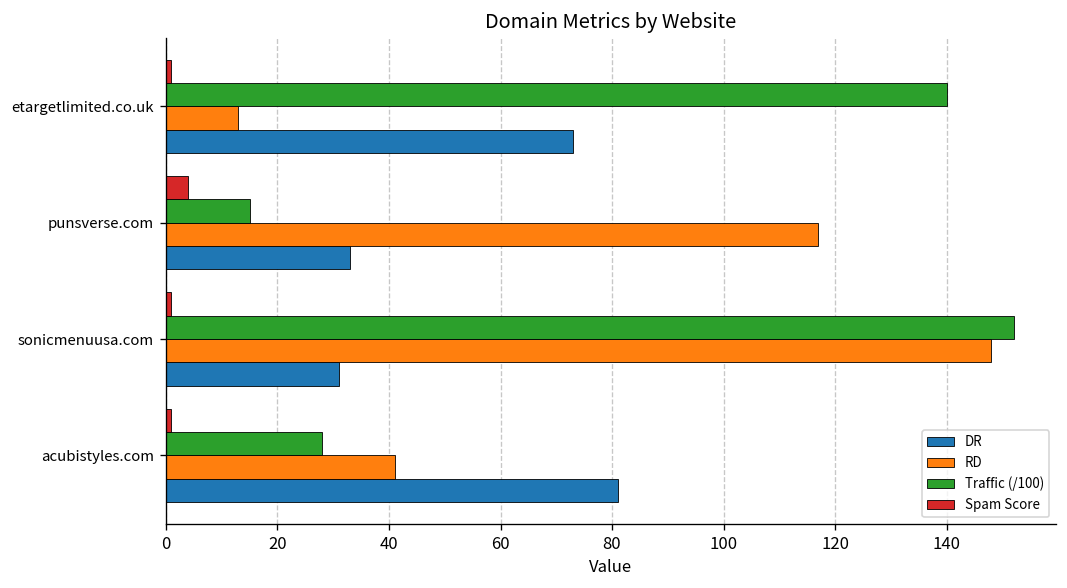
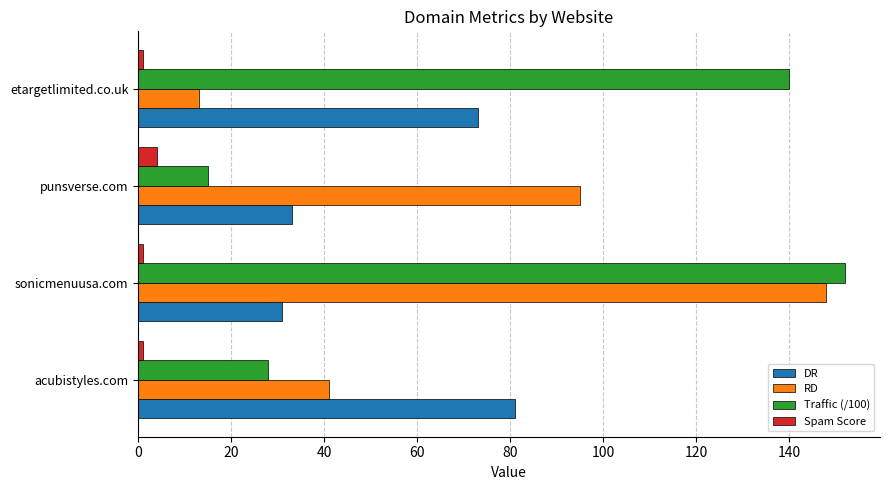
  {
    "DR": {
      "etargetlimited.co.uk": 73,
      "punsverse.com": 33,
      "sonicmenuusa.com": 31,
      "acubistyles.com": 81
    },
    "RD": {
      "etargetlimited.co.uk": 13,
-     "punsverse.com": 117,
+     "punsverse.com": 95,
      "sonicmenuusa.com": 148,
      "acubistyles.com": 41
    },
    "Traffic (/100)": {
      "etargetlimited.co.uk": 140,
      "punsverse.com": 15,
      "sonicmenuusa.com": 152,
      "acubistyles.com": 28
    },
    "Spam Score": {
      "etargetlimited.co.uk": 1,
      "punsverse.com": 4,
      "sonicmenuusa.com": 1,
      "acubistyles.com": 1
    }
  }
